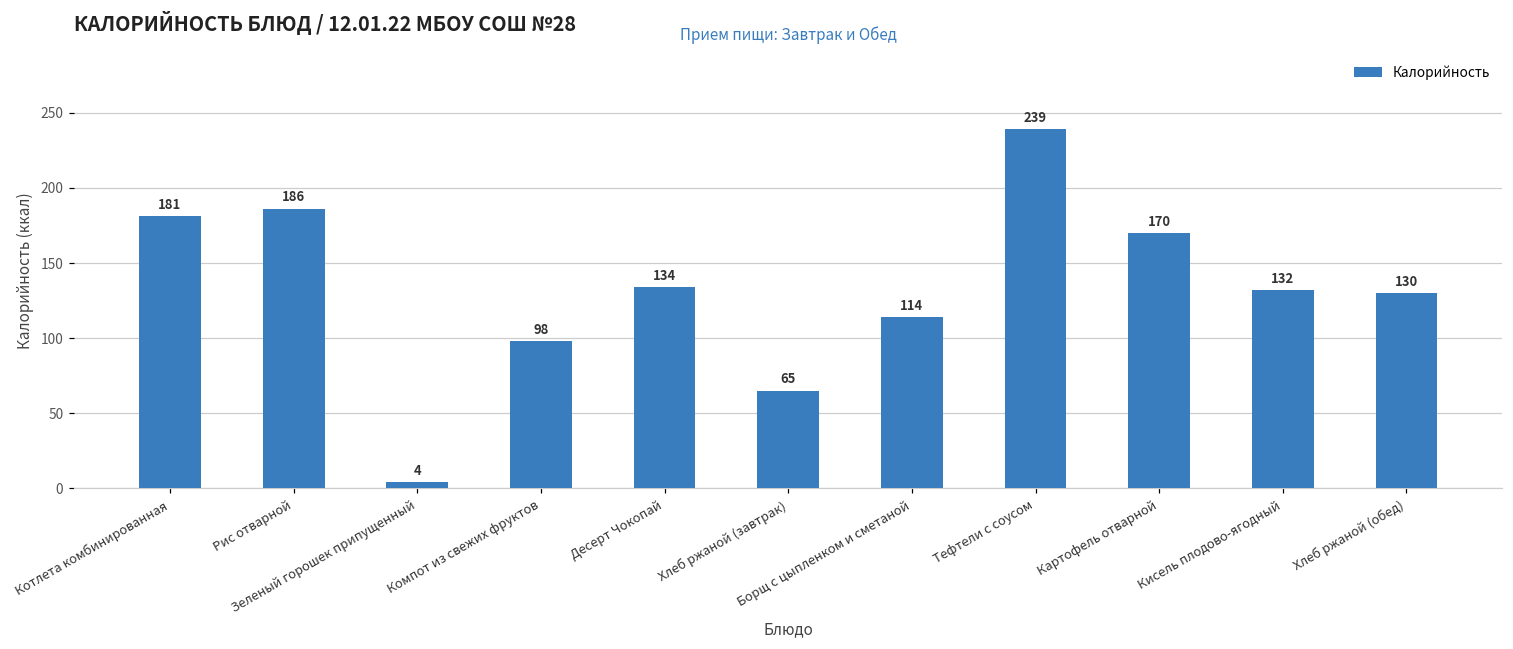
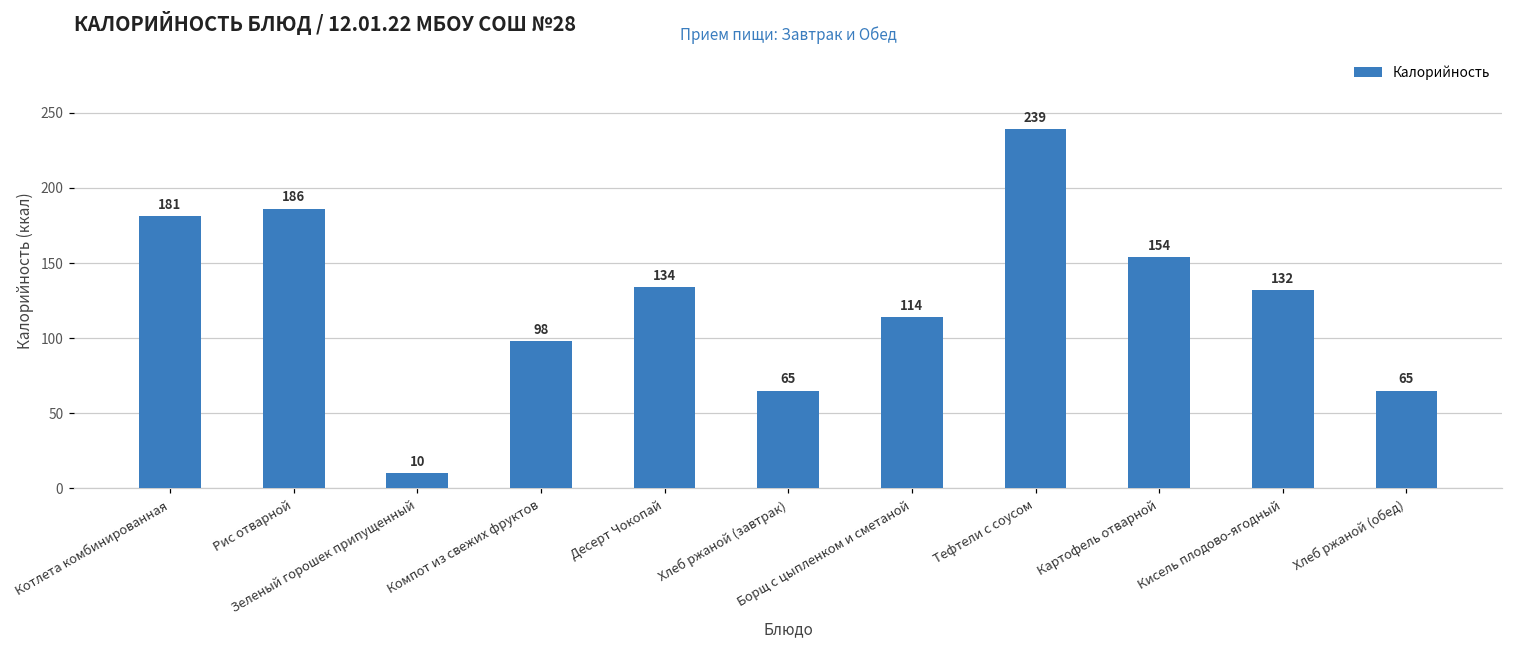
  {
    "Котлета комбинированная": 181,
    "Рис отварной": 186,
-   "Зеленый горошек припущенный": 4,
+   "Зеленый горошек припущенный": 10,
    "Компот из свежих фруктов": 98,
    "Десерт Чокопай": 134,
    "Хлеб ржаной (завтрак)": 65,
    "Борщ с цыпленком и сметаной": 114,
    "Тефтели с соусом": 239,
-   "Картофель отварной": 170,
+   "Картофель отварной": 154,
    "Кисель плодово-ягодный": 132,
-   "Хлеб ржаной (обед)": 130
+   "Хлеб ржаной (обед)": 65
  }
